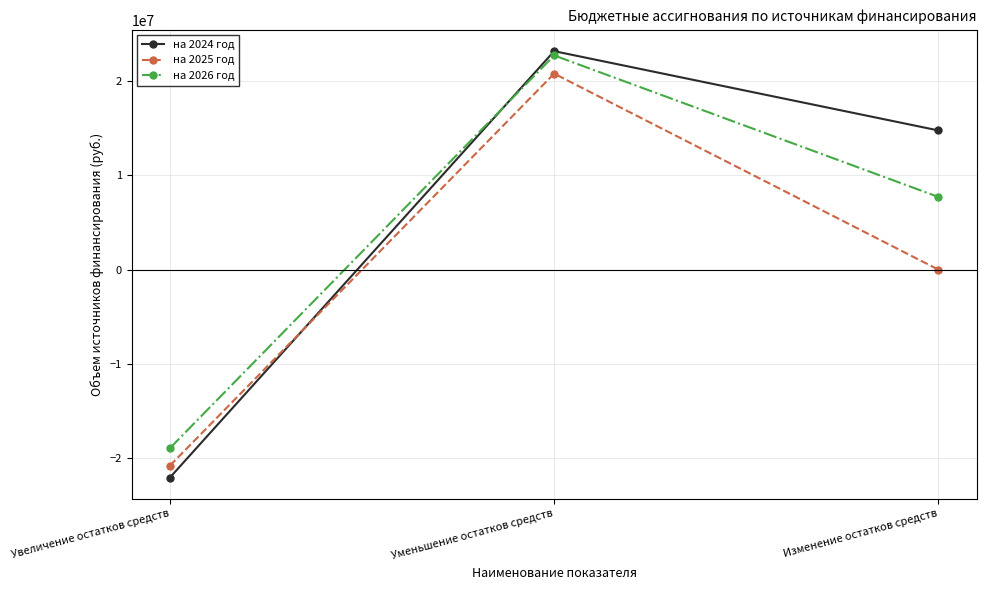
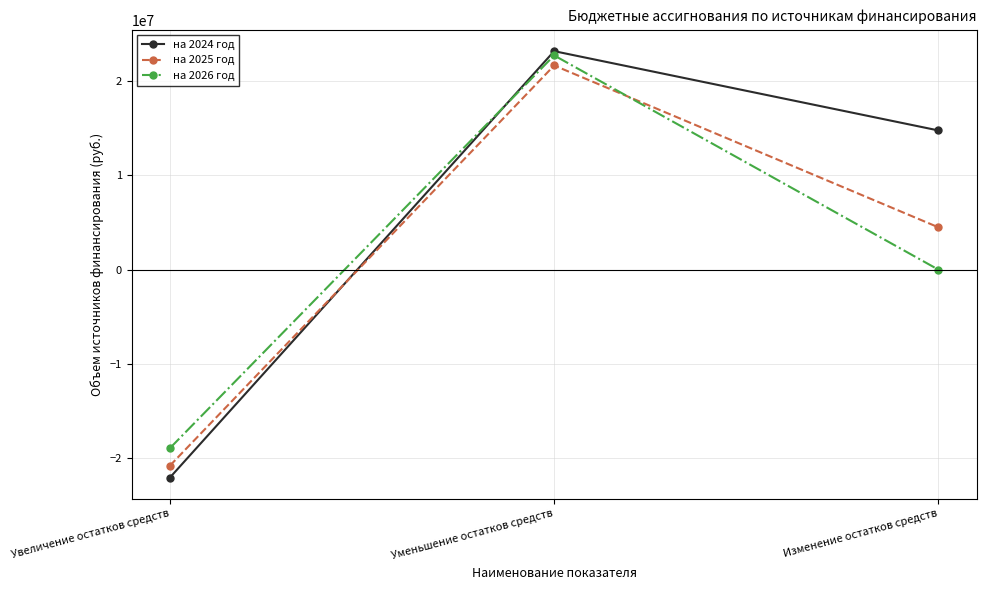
  {
    "на 2024 год": {
      "Увеличение остатков средств": -22000000,
      "Уменьшение остатков средств": 23000000,
      "Изменение остатков средств": 15000000
    },
    "на 2025 год": {
      "Увеличение остатков средств": -21000000,
-     "Уменьшение остатков средств": 21000000,
-     "Изменение остатков средств": 0
+     "Уменьшение остатков средств": 22000000,
+     "Изменение остатков средств": 4000000
    },
    "на 2026 год": {
      "Увеличение остатков средств": -19000000,
      "Уменьшение остатков средств": 23000000,
-     "Изменение остатков средств": 8000000
+     "Изменение остатков средств": 0
    }
  }
